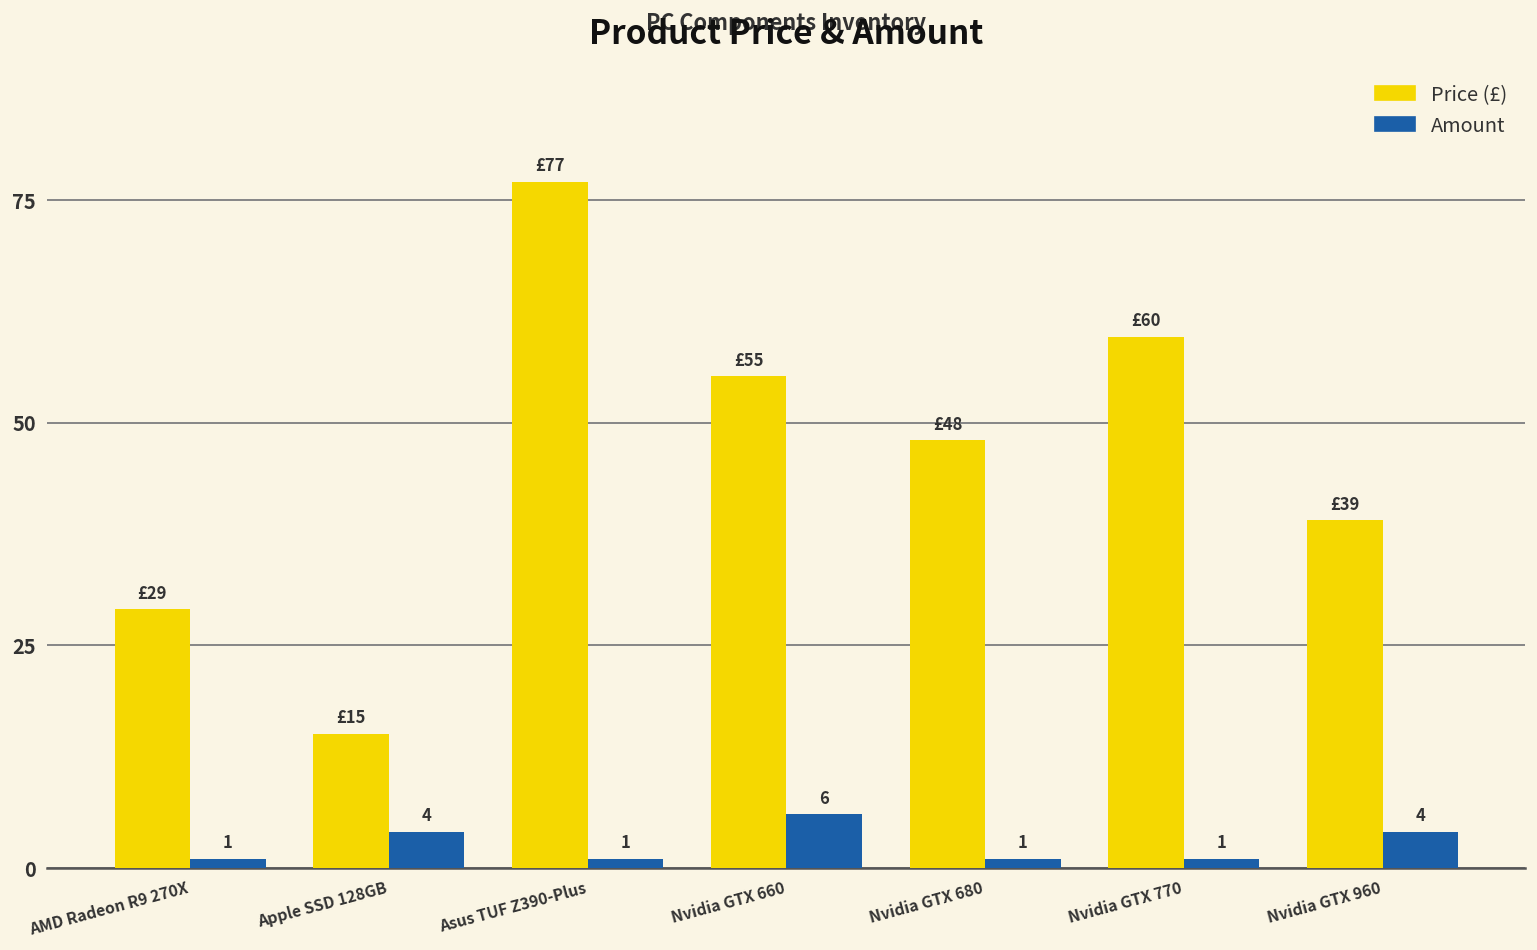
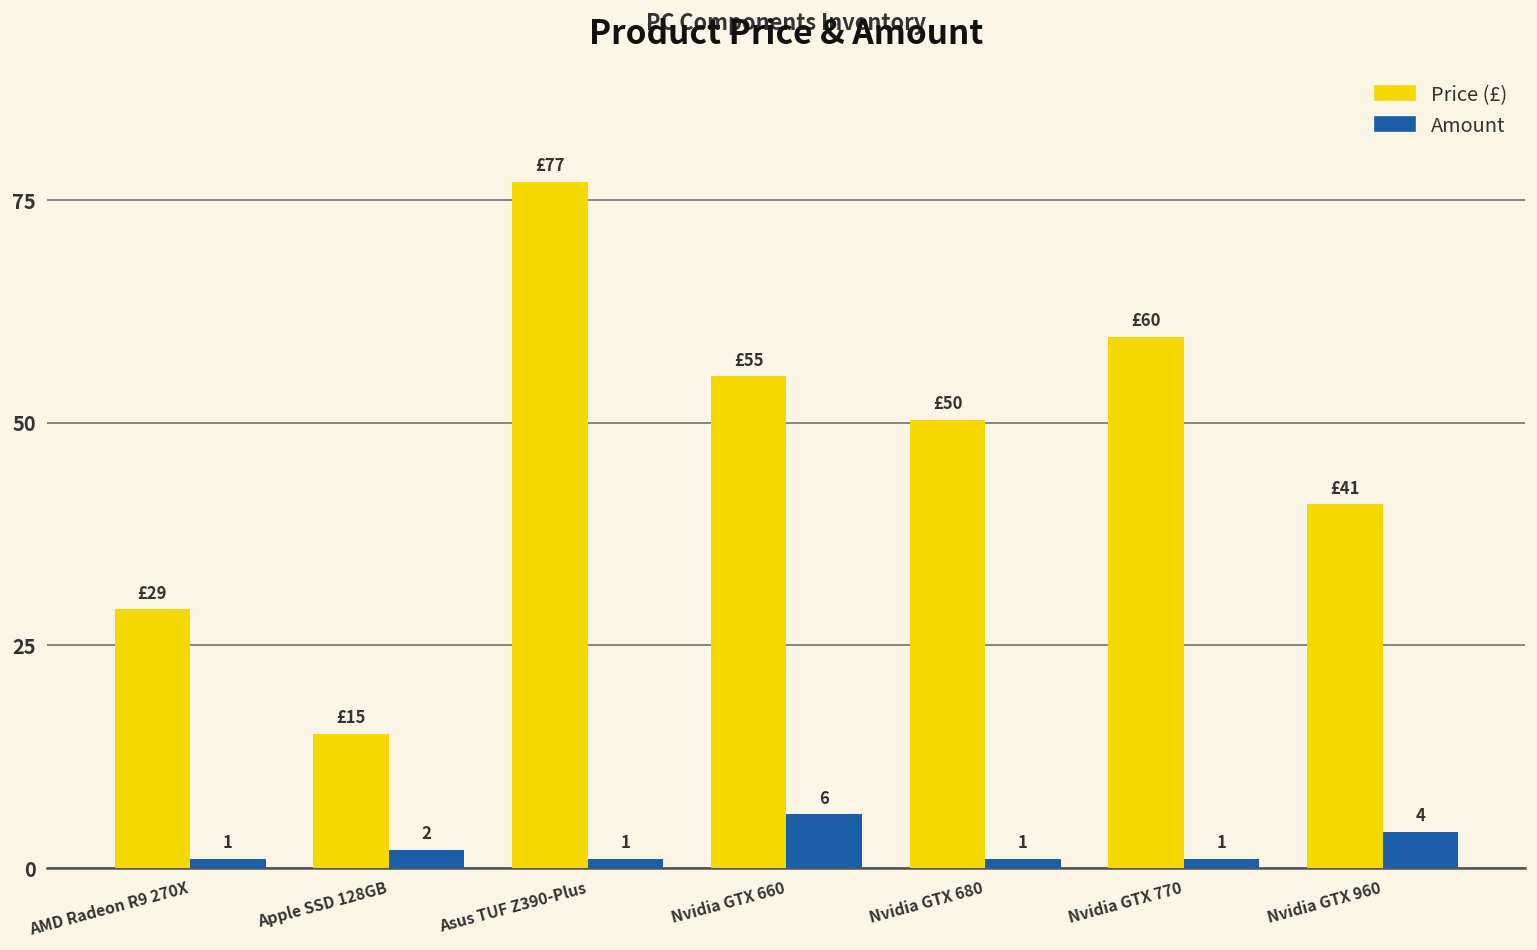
  {
    "Price (£)": {
      "AMD Radeon R9 270X": "£29",
      "Apple SSD 128GB": "£15",
      "Asus TUF Z390-Plus": "£77",
      "Nvidia GTX 660": "£55",
-     "Nvidia GTX 680": "£48",
+     "Nvidia GTX 680": "£50",
      "Nvidia GTX 770": "£60",
-     "Nvidia GTX 960": "£39"
+     "Nvidia GTX 960": "£41"
    },
    "Amount": {
      "AMD Radeon R9 270X": "1",
-     "Apple SSD 128GB": "4",
+     "Apple SSD 128GB": "2",
      "Asus TUF Z390-Plus": "1",
      "Nvidia GTX 660": "6",
      "Nvidia GTX 680": "1",
      "Nvidia GTX 770": "1",
      "Nvidia GTX 960": "4"
    }
  }
